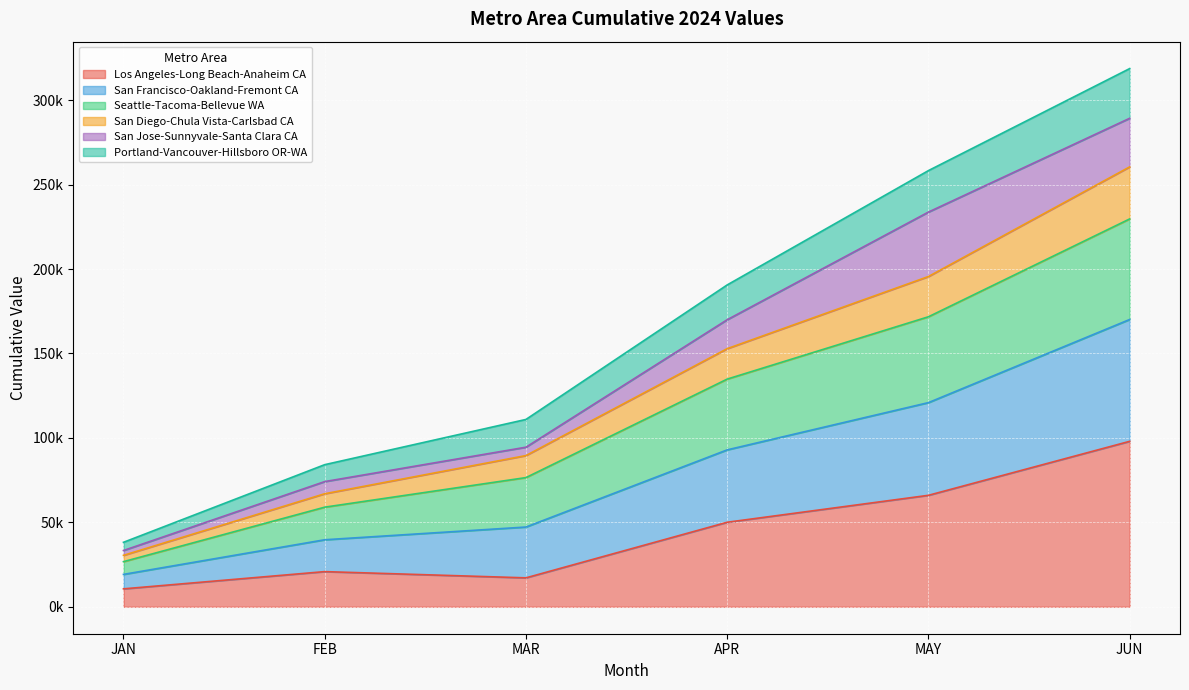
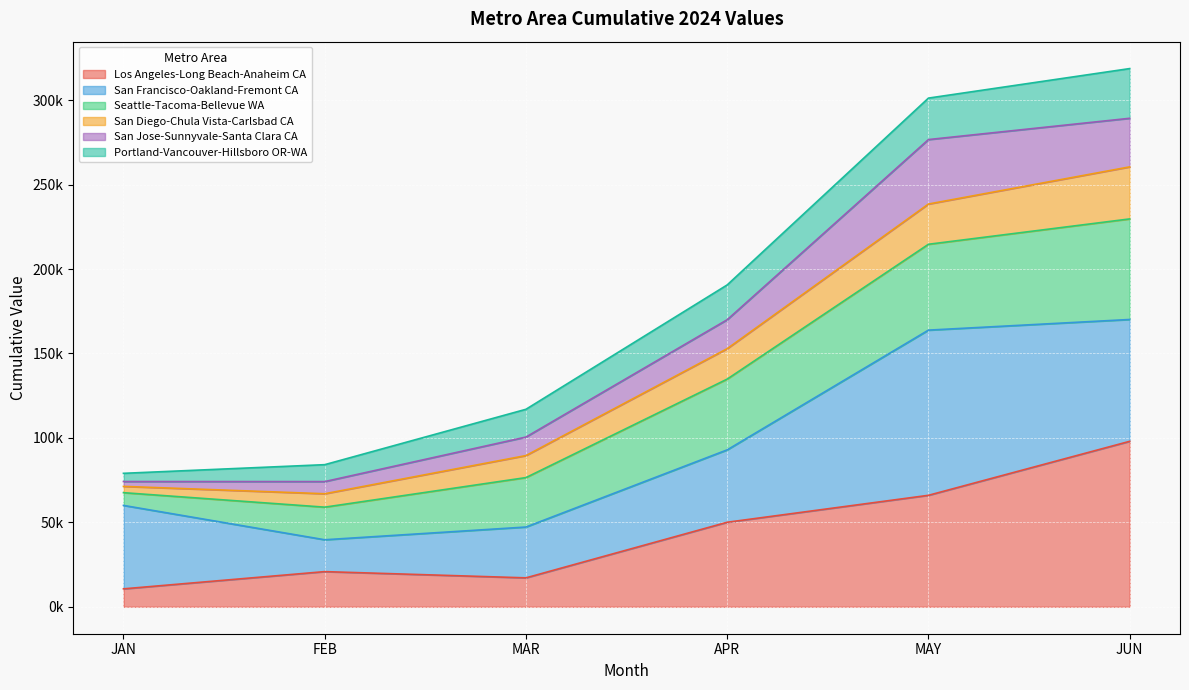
  {
    "Los Angeles-Long Beach-Anaheim CA": {
      "JAN": 11000,
      "FEB": 21000,
      "MAR": 17000,
      "APR": 50000,
      "MAY": 66000,
      "JUN": 98000
    },
    "San Francisco-Oakland-Fremont CA": {
-     "JAN": 9000,
+     "JAN": 49000,
      "FEB": 19000,
      "MAR": 30000,
      "APR": 43000,
-     "MAY": 55000,
+     "MAY": 98000,
      "JUN": 72000
    },
    "San Diego-Chula Vista-Carlsbad CA": {
      "JAN": 4000,
      "FEB": 8000,
      "MAR": 13000,
      "APR": 18000,
      "MAY": 24000,
      "JUN": 31000
    },
    "San Jose-Sunnyvale-Santa Clara CA": {
      "JAN": 3000,
      "FEB": 7000,
-     "MAR": 5000,
+     "MAR": 11000,
      "APR": 17000,
      "MAY": 38000,
      "JUN": 29000
    }
  }
